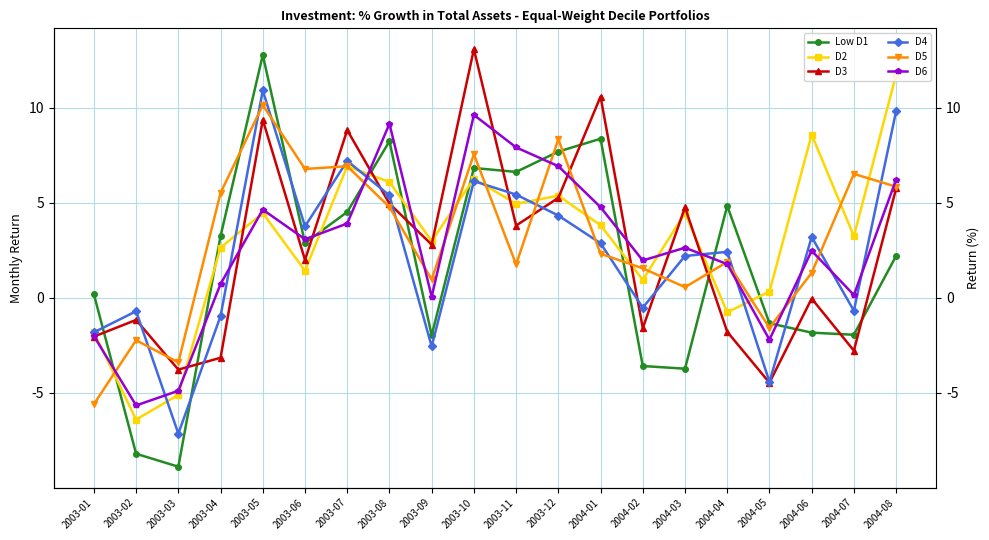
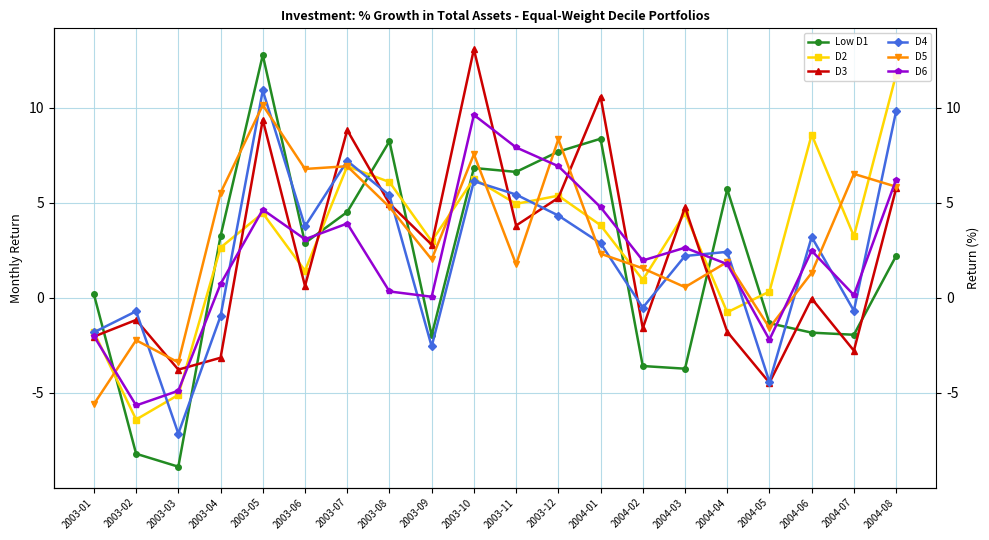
  {
    "Low D1": {
      "2003-01": 0.2,
      "2003-02": -8.2,
      "2003-03": -8.9,
      "2003-04": 3.2,
      "2003-05": 12.8,
      "2003-06": 2.9,
      "2003-07": 4.5,
      "2003-08": 8.2,
      "2003-09": -2.0,
      "2003-10": 6.8,
      "2003-11": 6.6,
      "2003-12": 7.7,
      "2004-01": 8.4,
      "2004-02": -3.6,
      "2004-03": -3.7,
-     "2004-04": 4.8,
+     "2004-04": 5.7,
      "2004-05": -1.3,
      "2004-06": -1.8,
      "2004-07": -1.9,
      "2004-08": 2.2
    },
    "D2": {
      "2003-02": -6.4,
      "2003-03": -5.1,
      "2003-04": 2.6,
      "2003-05": 4.5,
      "2003-06": 1.4,
      "2003-08": 6.1,
      "2003-09": 3.0,
      "2003-10": 6.3,
      "2003-11": 4.9,
      "2004-01": 3.8,
      "2004-02": 0.9,
      "2004-03": 4.5,
      "2004-04": -0.8,
      "2004-05": 0.3,
      "2004-06": 8.6,
      "2004-07": 3.2
    },
    "D3": {
      "2003-02": -1.2,
      "2003-03": -3.8,
      "2003-04": -3.2,
      "2003-05": 9.4,
-     "2003-06": 2.0,
+     "2003-06": 0.6,
      "2003-07": 8.8,
      "2003-08": 5.0,
      "2003-09": 2.8,
      "2003-10": 13.1,
      "2003-11": 3.8,
      "2004-01": 10.6,
      "2004-02": -1.6,
      "2004-03": 4.8,
      "2004-04": -1.8,
      "2004-06": 0.0,
      "2004-07": -2.8
    },
    "D4": {
      "2003-02": -0.7,
      "2003-03": -7.1,
      "2003-04": -1.0,
      "2003-05": 10.9,
      "2003-06": 3.8,
      "2003-07": 7.2,
      "2003-08": 5.4,
      "2003-09": -2.6,
      "2003-10": 6.1,
      "2003-11": 5.4,
      "2003-12": 4.3,
      "2004-01": 2.9,
      "2004-02": -0.5,
      "2004-03": 2.2,
      "2004-04": 2.4,
      "2004-06": 3.2,
      "2004-07": -0.7,
      "2004-08": 9.8
    },
    "D5": {
      "2003-01": -5.6,
      "2003-02": -2.2,
      "2003-03": -3.4,
      "2003-04": 5.5,
      "2003-05": 10.1,
      "2003-06": 6.8,
      "2003-08": 4.8,
-     "2003-09": 1.0,
+     "2003-09": 2.0,
      "2003-10": 7.5,
      "2003-11": 1.8,
      "2003-12": 8.3,
      "2004-01": 2.3,
      "2004-02": 1.5,
      "2004-03": 0.6,
      "2004-05": -1.6,
      "2004-06": 1.3,
      "2004-07": 6.5
    },
    "D6": {
      "2003-02": -5.7,
      "2003-03": -4.9,
      "2003-04": 0.7,
      "2003-05": 4.6,
      "2003-06": 3.1,
      "2003-07": 3.9,
-     "2003-08": 9.2,
+     "2003-08": 0.3,
      "2003-09": 0.1,
      "2003-10": 9.6,
      "2003-11": 7.9,
      "2003-12": 6.9,
      "2004-01": 4.8,
      "2004-02": 2.0,
      "2004-03": 2.6,
      "2004-05": -2.2,
      "2004-06": 2.5,
      "2004-07": 0.1,
      "2004-08": 6.2
    }
  }
